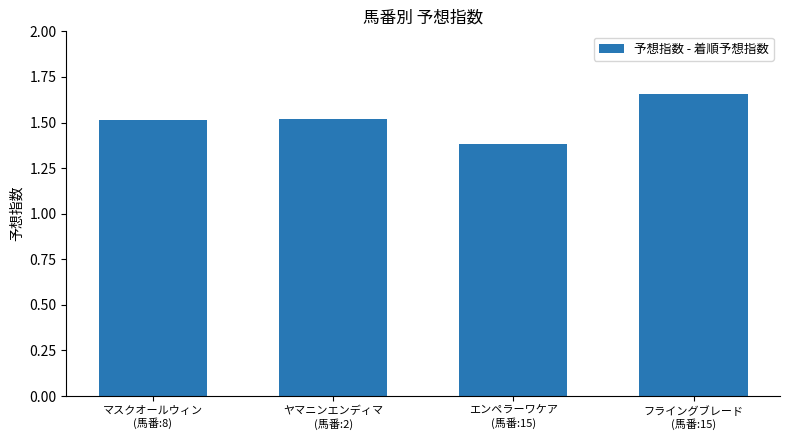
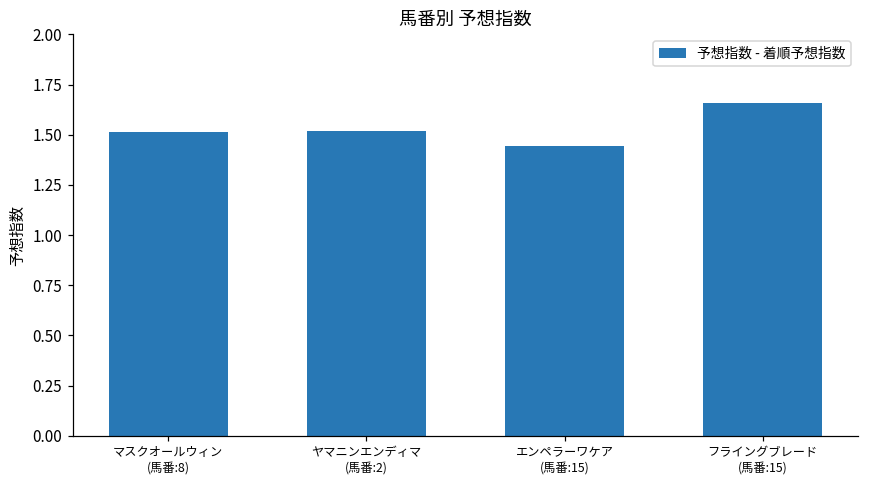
  {
    "マスクオールウィン (馬番:8)": 1.51,
    "ヤマニンエンディマ (馬番:2)": 1.52,
-   "エンペラーワケア (馬番:15)": 1.38,
+   "エンペラーワケア (馬番:15)": 1.44,
    "フライングブレード (馬番:15)": 1.66
  }
